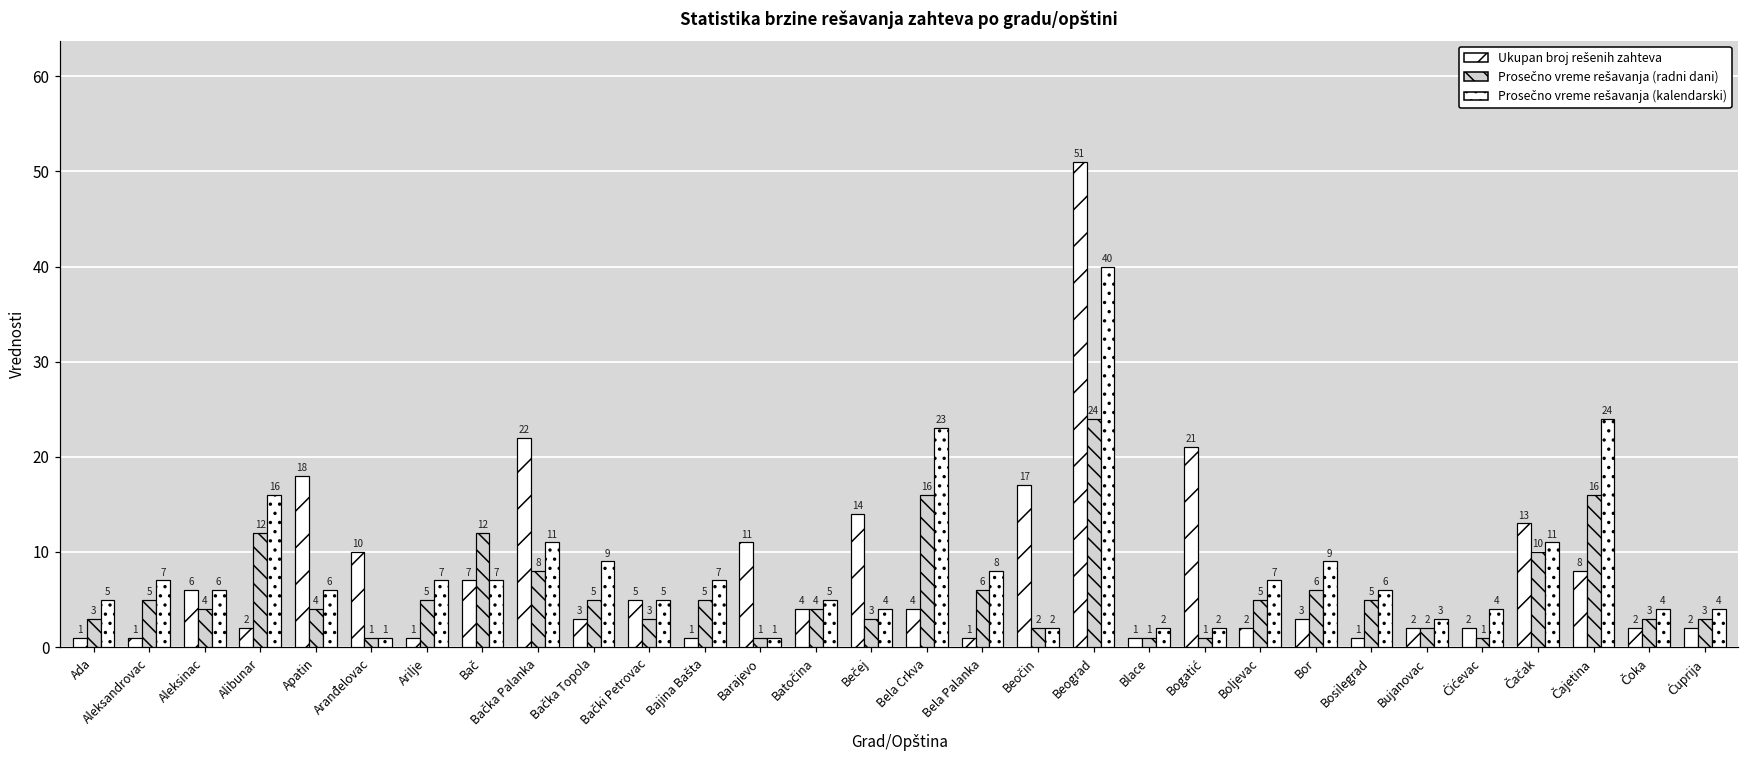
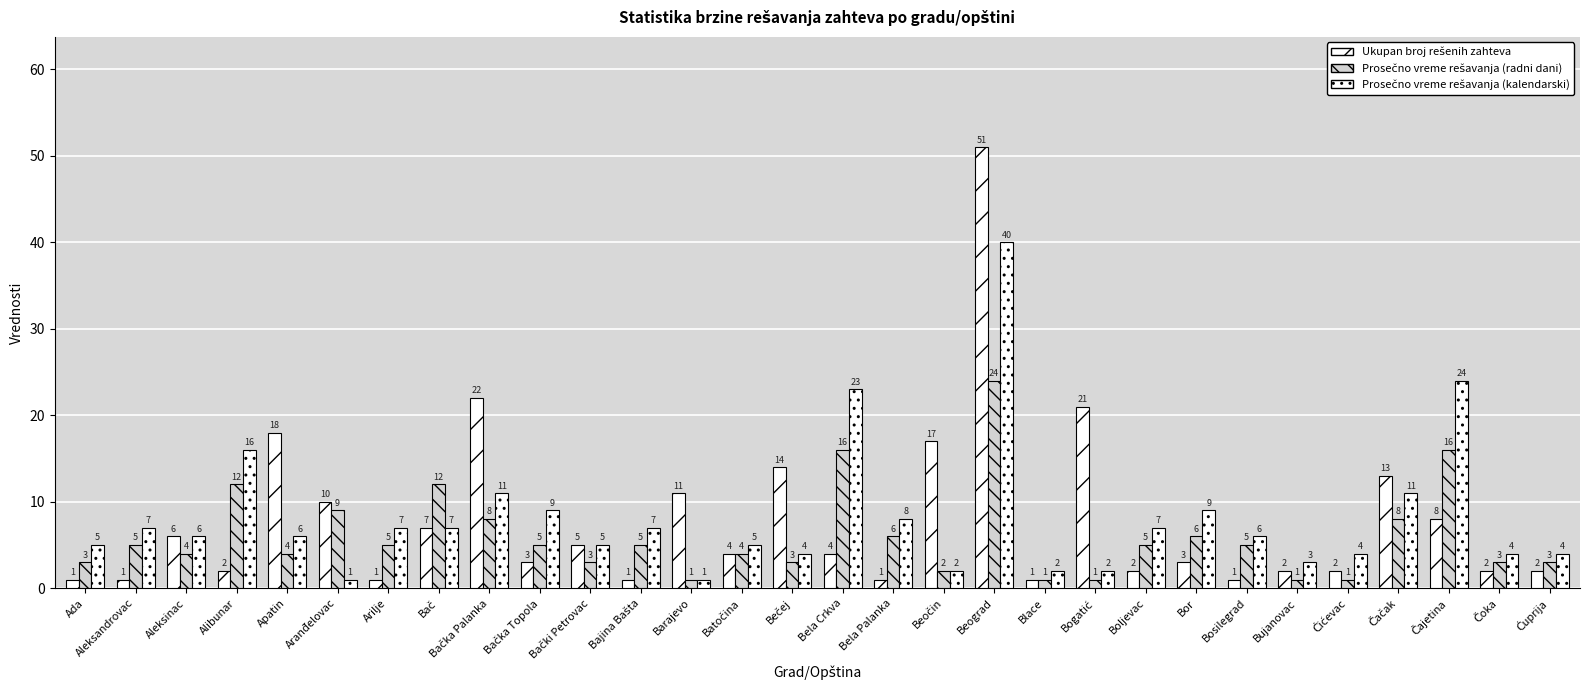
  {
    "Prosečno vreme rešavanja (radni dani)": {
      "Ada": 3,
      "Aleksandrovac": 5,
      "Aleksinac": 4,
      "Alibunar": 12,
      "Apatin": 4,
-     "Aranđelovac": 1,
+     "Aranđelovac": 9,
      "Arilje": 5,
      "Bač": 12,
      "Bačka Palanka": 8,
      "Bačka Topola": 5,
      "Bački Petrovac": 3,
      "Bajina Bašta": 5,
      "Barajevo": 1,
      "Batočina": 4,
      "Bečej": 3,
      "Bela Crkva": 16,
      "Bela Palanka": 6,
      "Beočin": 2,
      "Beograd": 24,
      "Blace": 1,
      "Bogatić": 1,
      "Boljevac": 5,
      "Bor": 6,
      "Bosilegrad": 5,
-     "Bujanovac": 2,
+     "Bujanovac": 1,
      "Ćićevac": 1,
-     "Čačak": 10,
+     "Čačak": 8,
      "Čajetina": 16,
      "Čoka": 3,
      "Ćuprija": 3
    }
  }
